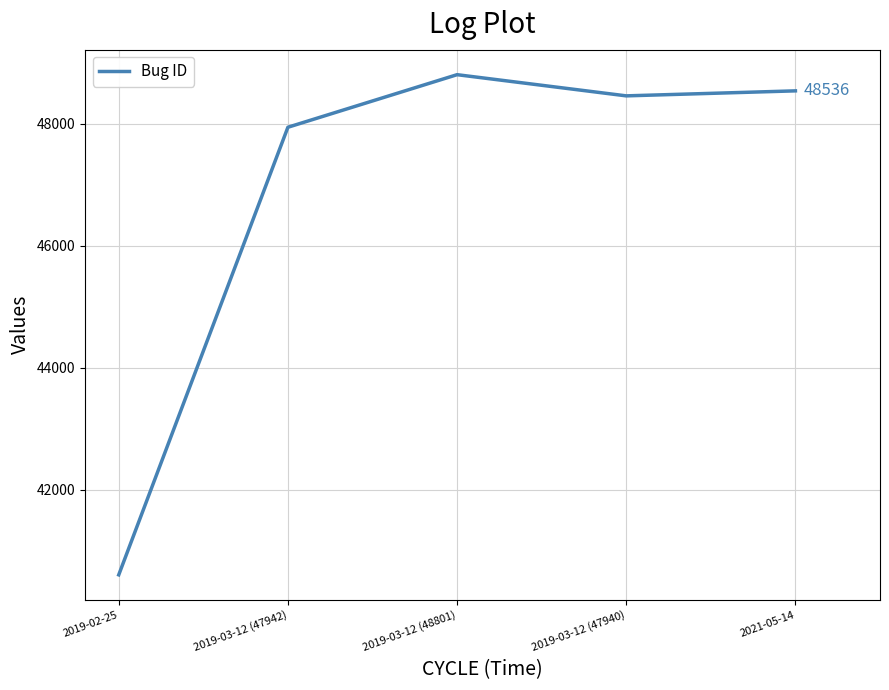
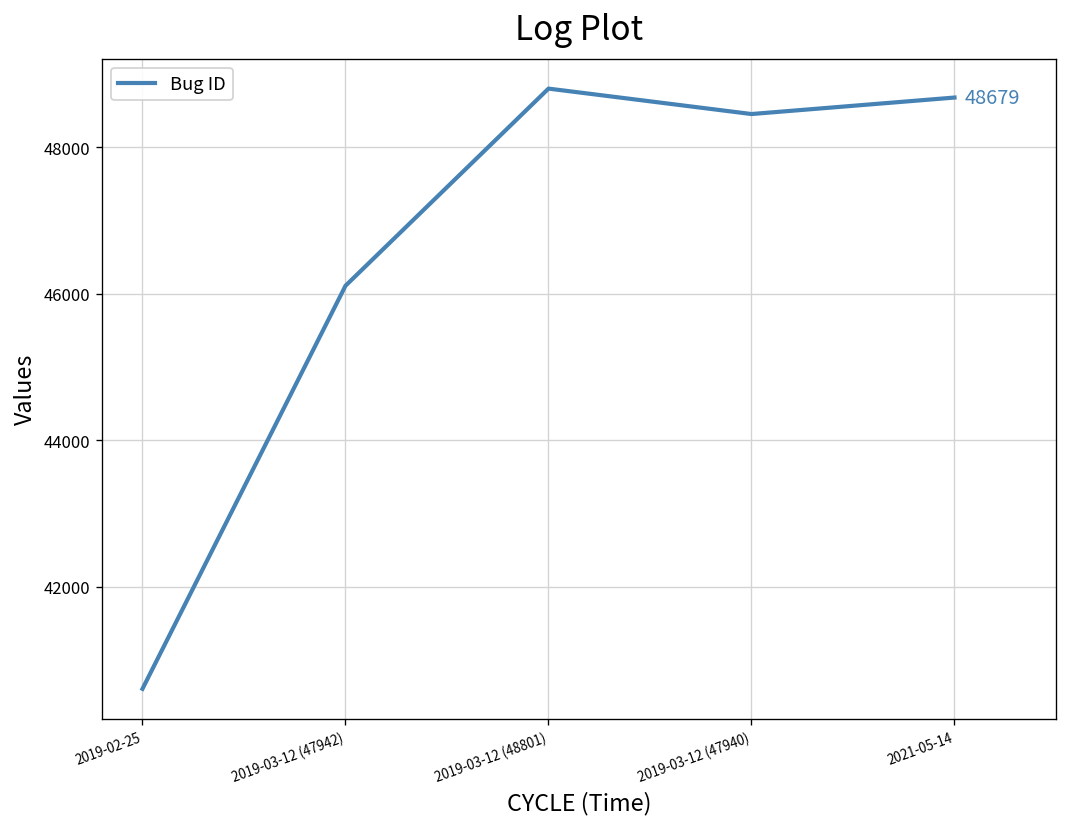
  {
-   "2019-03-12 (47942)": 47900,
-   "2021-05-14": 48536
+   "2019-03-12 (47942)": 46100,
+   "2021-05-14": 48679
  }
